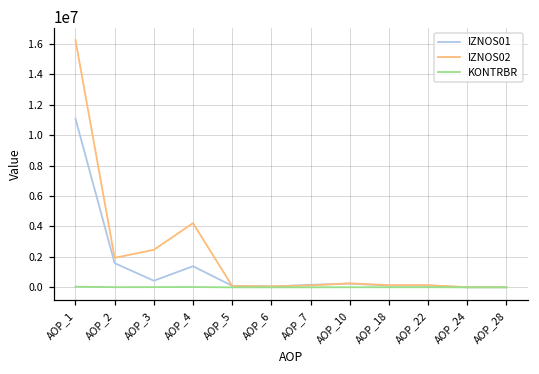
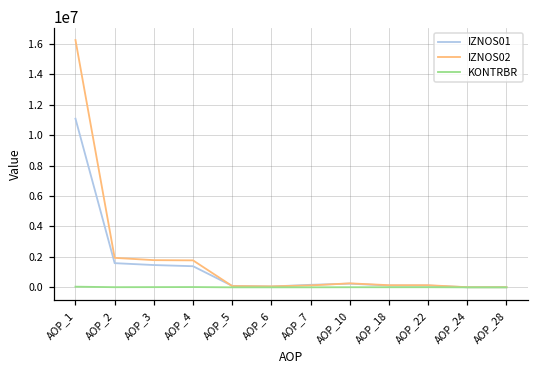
  {
    "IZNOS01": {
      "AOP_1": 11100000,
      "AOP_2": 1600000,
-     "AOP_3": 400000,
+     "AOP_3": 1500000,
      "AOP_4": 1400000
    },
    "IZNOS02": {
      "AOP_1": 16300000,
      "AOP_2": 1900000,
-     "AOP_3": 2500000,
-     "AOP_4": 4200000
+     "AOP_3": 1800000,
+     "AOP_4": 1800000
    },
    "KONTRBR": {
      "AOP_1": 0,
      "AOP_2": 0,
      "AOP_3": 0,
      "AOP_4": 0,
      "AOP_10": 0
    }
  }
